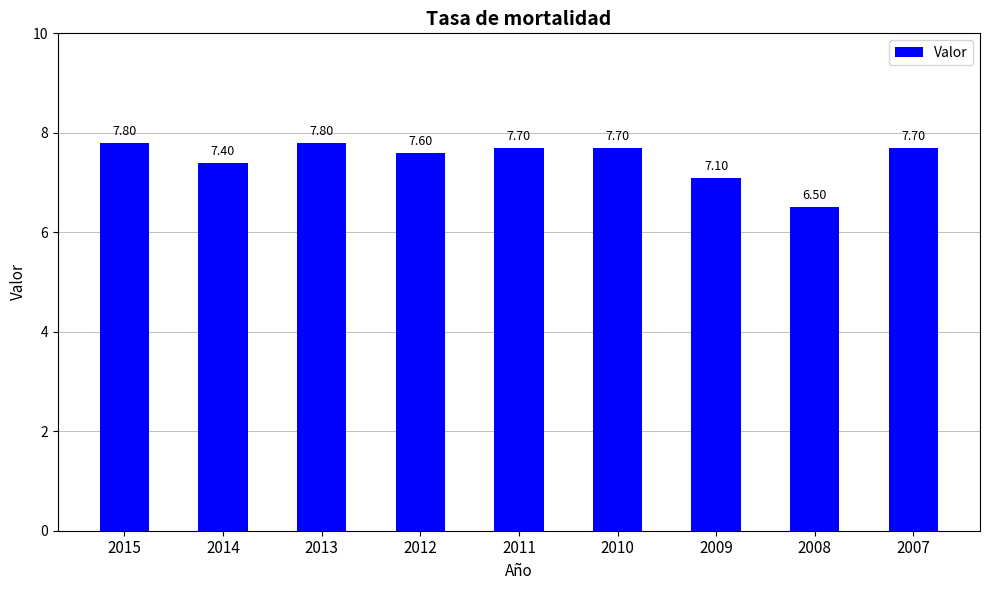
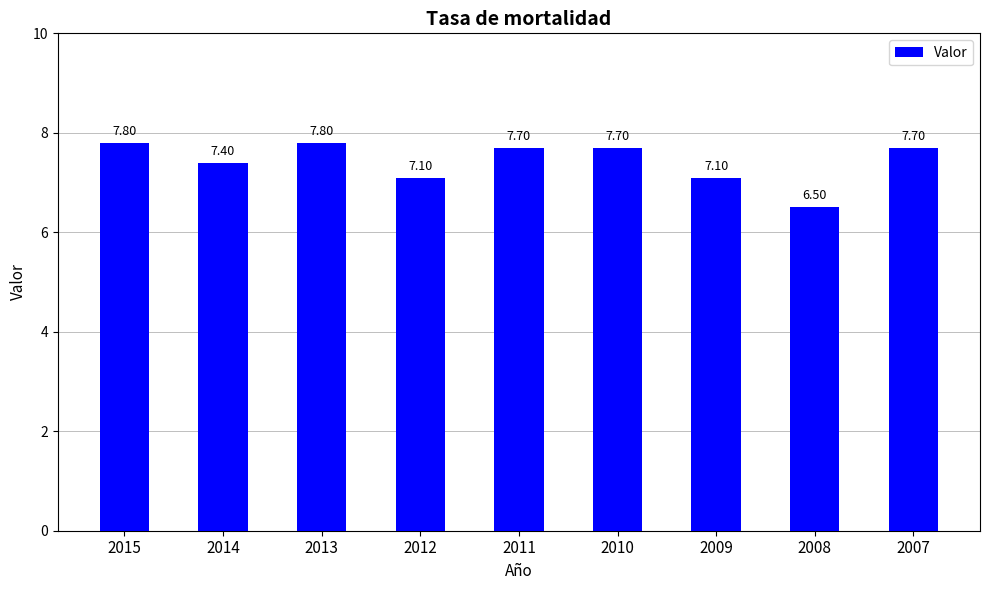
  {
    "2015": 7.80,
    "2014": 7.40,
    "2013": 7.80,
-   "2012": 7.60,
+   "2012": 7.10,
    "2011": 7.70,
    "2010": 7.70,
    "2009": 7.10,
    "2008": 6.50,
    "2007": 7.70
  }
